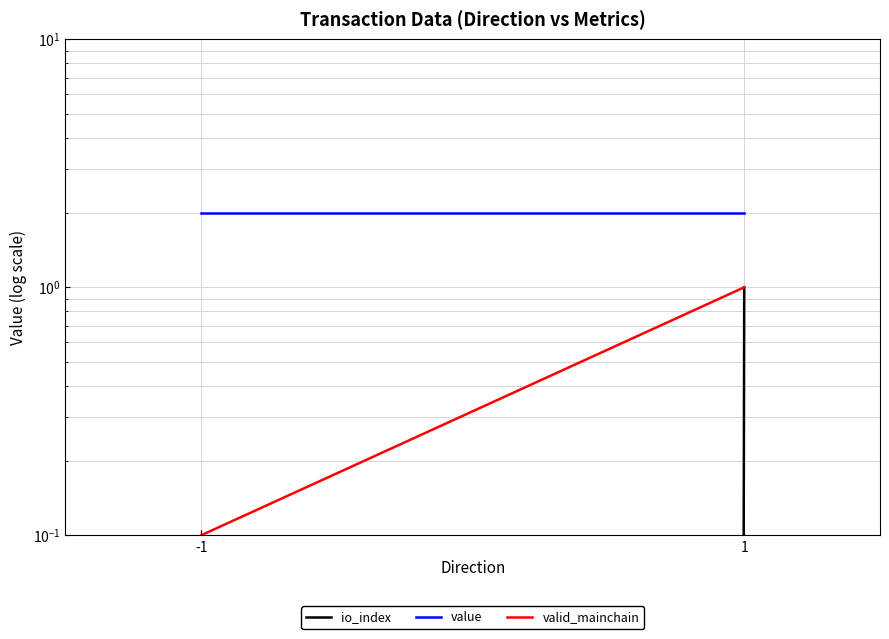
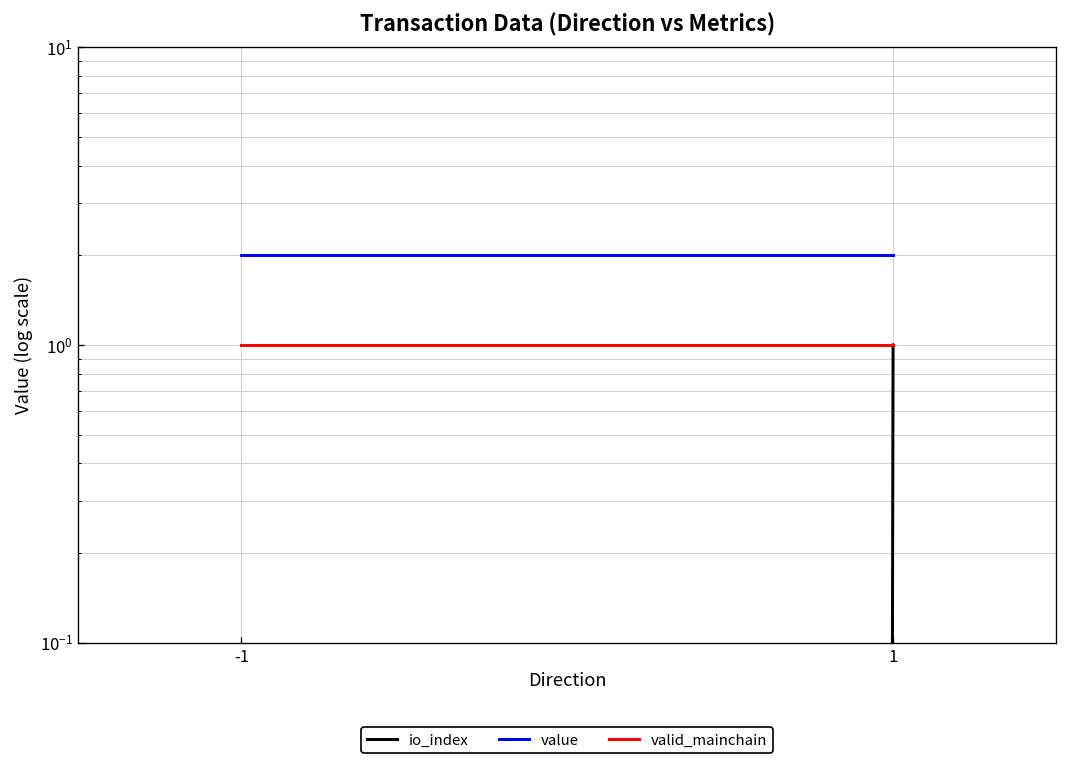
  {
    "value": {
      "-1": 2.0,
      "1": 2.0
    },
    "valid_mainchain": {
-     "-1": 0.1
+     "-1": 1.0
    }
  }
